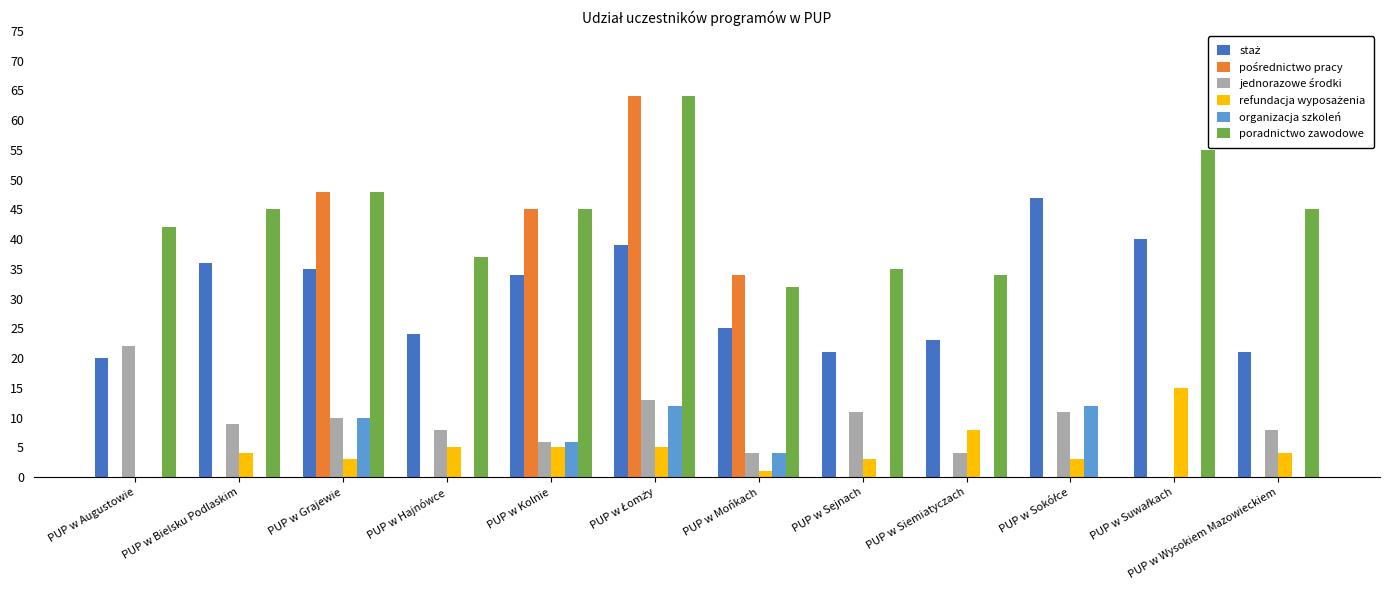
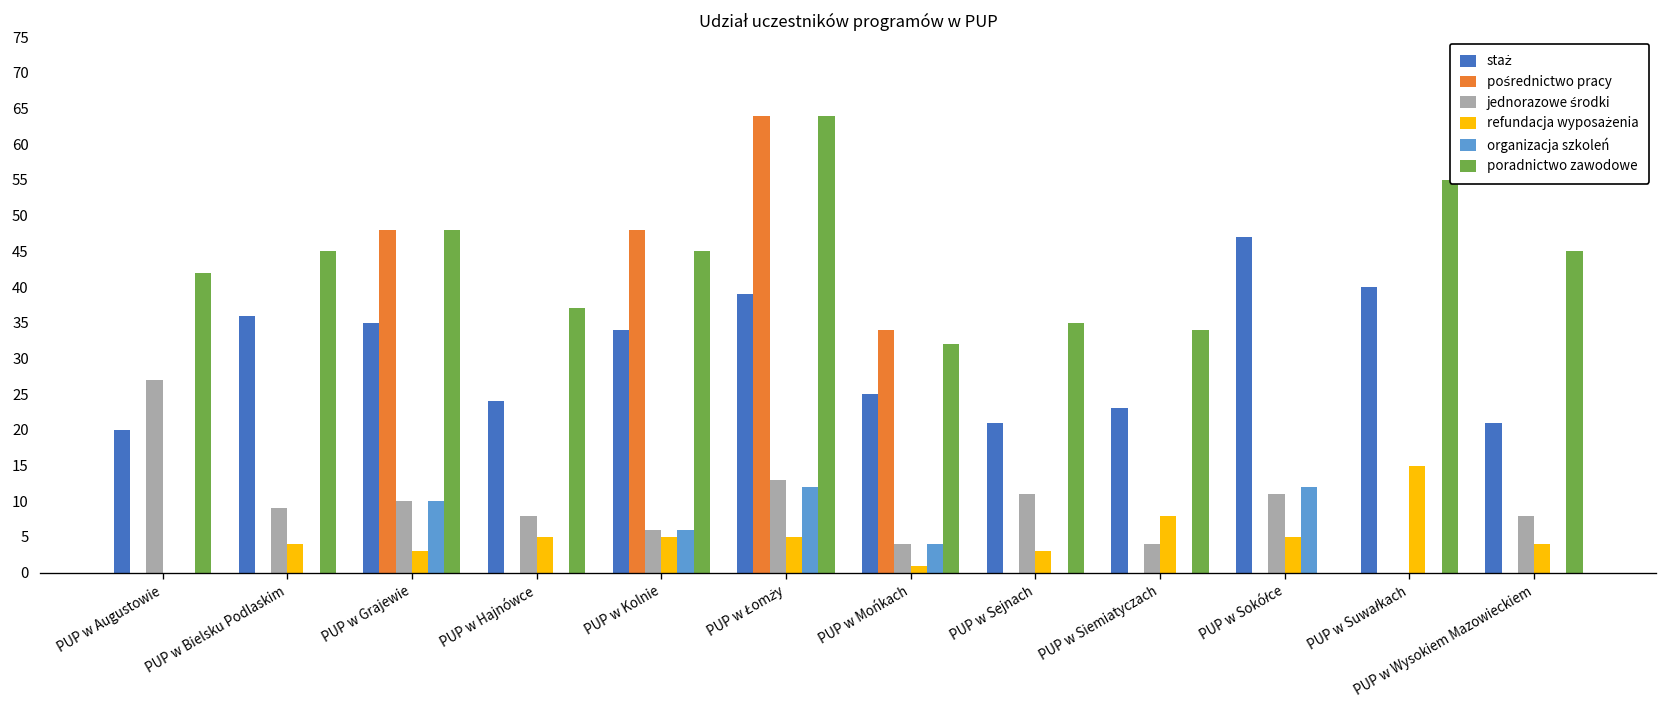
  {
    "pośrednictwo pracy": {
      "PUP w Augustowie": 0,
      "PUP w Bielsku Podlaskim": 0,
      "PUP w Grajewie": 48,
      "PUP w Hajnówce": 0,
-     "PUP w Kolnie": 45,
+     "PUP w Kolnie": 48,
      "PUP w Łomży": 64,
      "PUP w Mońkach": 34,
      "PUP w Sejnach": 0,
      "PUP w Siemiatyczach": 0,
      "PUP w Sokółce": 0,
      "PUP w Suwałkach": 0,
      "PUP w Wysokiem Mazowieckiem": 0
    },
    "jednorazowe środki": {
-     "PUP w Augustowie": 22,
+     "PUP w Augustowie": 27,
      "PUP w Bielsku Podlaskim": 9,
      "PUP w Grajewie": 10,
      "PUP w Hajnówce": 8,
      "PUP w Kolnie": 6,
      "PUP w Łomży": 13,
      "PUP w Mońkach": 4,
      "PUP w Sejnach": 11,
      "PUP w Siemiatyczach": 4,
      "PUP w Sokółce": 11,
      "PUP w Suwałkach": 0,
      "PUP w Wysokiem Mazowieckiem": 8
    },
    "refundacja wyposażenia": {
      "PUP w Augustowie": 0,
      "PUP w Bielsku Podlaskim": 4,
      "PUP w Grajewie": 3,
      "PUP w Hajnówce": 5,
      "PUP w Kolnie": 5,
      "PUP w Łomży": 5,
      "PUP w Mońkach": 1,
      "PUP w Sejnach": 3,
      "PUP w Siemiatyczach": 8,
-     "PUP w Sokółce": 3,
+     "PUP w Sokółce": 5,
      "PUP w Suwałkach": 15,
      "PUP w Wysokiem Mazowieckiem": 4
    },
    "poradnictwo zawodowe": {
      "PUP w Augustowie": 42,
      "PUP w Bielsku Podlaskim": 45,
      "PUP w Grajewie": 48,
      "PUP w Hajnówce": 37,
      "PUP w Kolnie": 45,
      "PUP w Łomży": 64,
      "PUP w Mońkach": 32,
      "PUP w Sejnach": 35,
      "PUP w Siemiatyczach": 34,
      "PUP w Sokółce": 0,
      "PUP w Suwałkach": 55,
      "PUP w Wysokiem Mazowieckiem": 45
    }
  }
